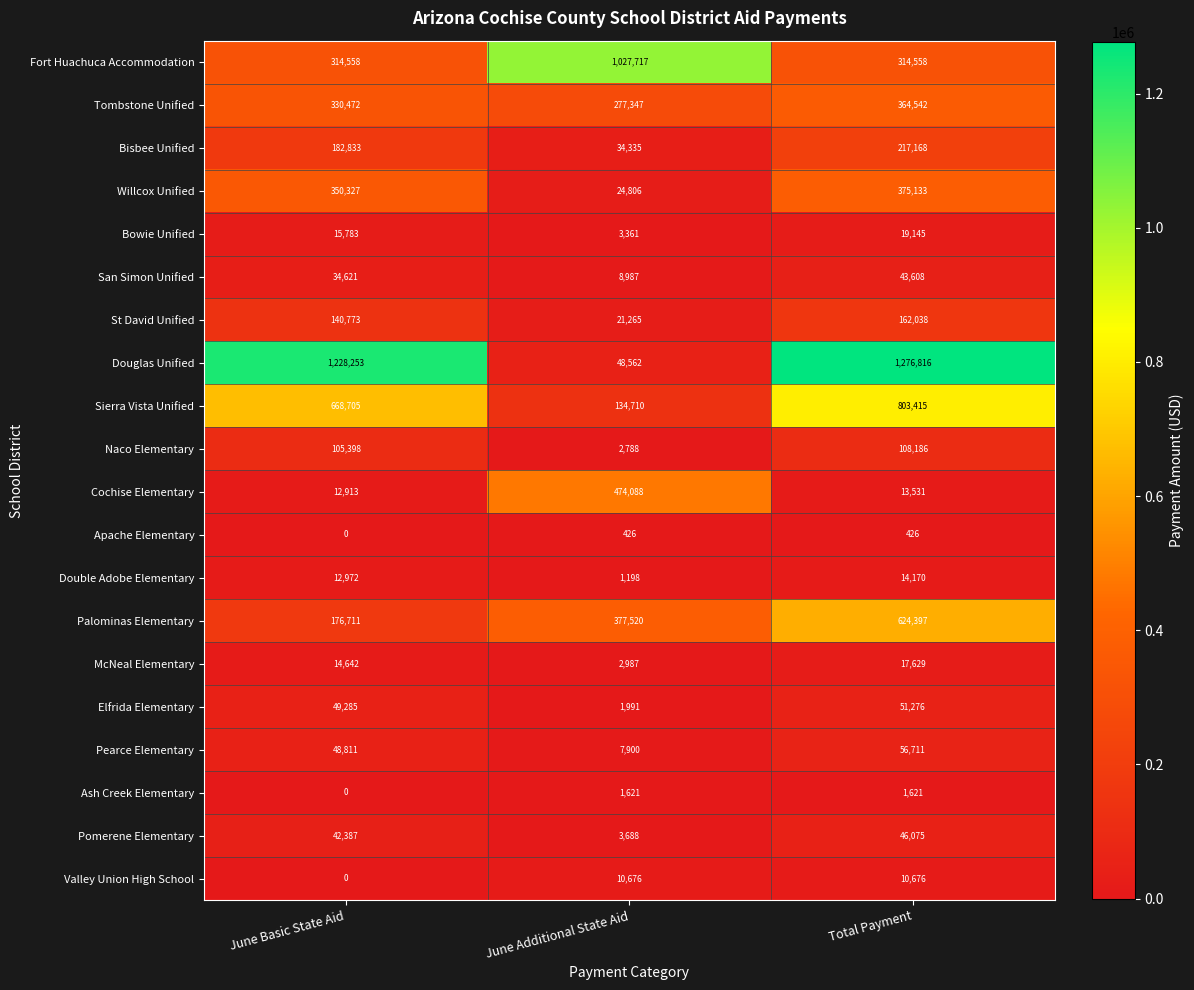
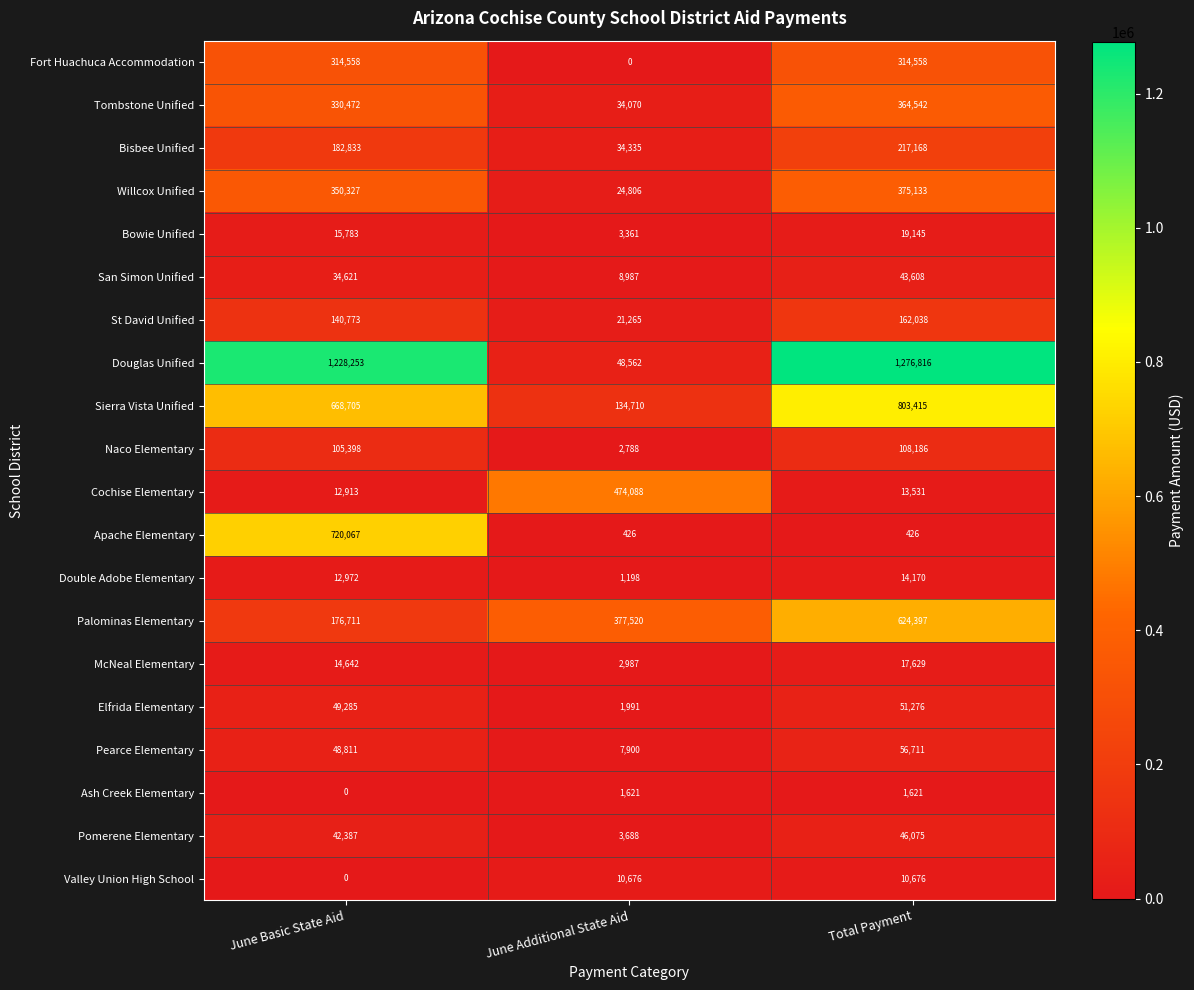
  {
    "Fort Huachuca Accommodation": {
      "June Basic State Aid": "314,558",
-     "June Additional State Aid": "1,027,717",
+     "June Additional State Aid": "0",
      "Total Payment": "314,558"
    },
    "Tombstone Unified": {
      "June Basic State Aid": "330,472",
-     "June Additional State Aid": "277,347",
+     "June Additional State Aid": "34,070",
      "Total Payment": "364,542"
    },
    "Bisbee Unified": {
      "June Basic State Aid": "182,833",
      "June Additional State Aid": "34,335",
      "Total Payment": "217,168"
    },
    "Willcox Unified": {
      "June Basic State Aid": "350,327",
      "June Additional State Aid": "24,806",
      "Total Payment": "375,133"
    },
    "Bowie Unified": {
      "June Basic State Aid": "15,783",
      "June Additional State Aid": "3,361",
      "Total Payment": "19,145"
    },
    "San Simon Unified": {
      "June Basic State Aid": "34,621",
      "June Additional State Aid": "8,987",
      "Total Payment": "43,608"
    },
    "St David Unified": {
      "June Basic State Aid": "140,773",
      "June Additional State Aid": "21,265",
      "Total Payment": "162,038"
    },
    "Douglas Unified": {
      "June Basic State Aid": "1,228,253",
      "June Additional State Aid": "48,562",
      "Total Payment": "1,276,816"
    },
    "Sierra Vista Unified": {
      "June Basic State Aid": "668,705",
      "June Additional State Aid": "134,710",
      "Total Payment": "803,415"
    },
    "Naco Elementary": {
      "June Basic State Aid": "105,398",
      "June Additional State Aid": "2,788",
      "Total Payment": "108,186"
    },
    "Cochise Elementary": {
      "June Basic State Aid": "12,913",
      "June Additional State Aid": "474,088",
      "Total Payment": "13,531"
    },
    "Apache Elementary": {
-     "June Basic State Aid": "0",
+     "June Basic State Aid": "720,067",
      "June Additional State Aid": "426",
      "Total Payment": "426"
    },
    "Double Adobe Elementary": {
      "June Basic State Aid": "12,972",
      "June Additional State Aid": "1,198",
      "Total Payment": "14,170"
    },
    "Palominas Elementary": {
      "June Basic State Aid": "176,711",
      "June Additional State Aid": "377,520",
      "Total Payment": "624,397"
    },
    "McNeal Elementary": {
      "June Basic State Aid": "14,642",
      "June Additional State Aid": "2,987",
      "Total Payment": "17,629"
    },
    "Elfrida Elementary": {
      "June Basic State Aid": "49,285",
      "June Additional State Aid": "1,991",
      "Total Payment": "51,276"
    },
    "Pearce Elementary": {
      "June Basic State Aid": "48,811",
      "June Additional State Aid": "7,900",
      "Total Payment": "56,711"
    },
    "Ash Creek Elementary": {
      "June Basic State Aid": "0",
      "June Additional State Aid": "1,621",
      "Total Payment": "1,621"
    },
    "Pomerene Elementary": {
      "June Basic State Aid": "42,387",
      "June Additional State Aid": "3,688",
      "Total Payment": "46,075"
    },
    "Valley Union High School": {
      "June Basic State Aid": "0",
      "June Additional State Aid": "10,676",
      "Total Payment": "10,676"
    }
  }
